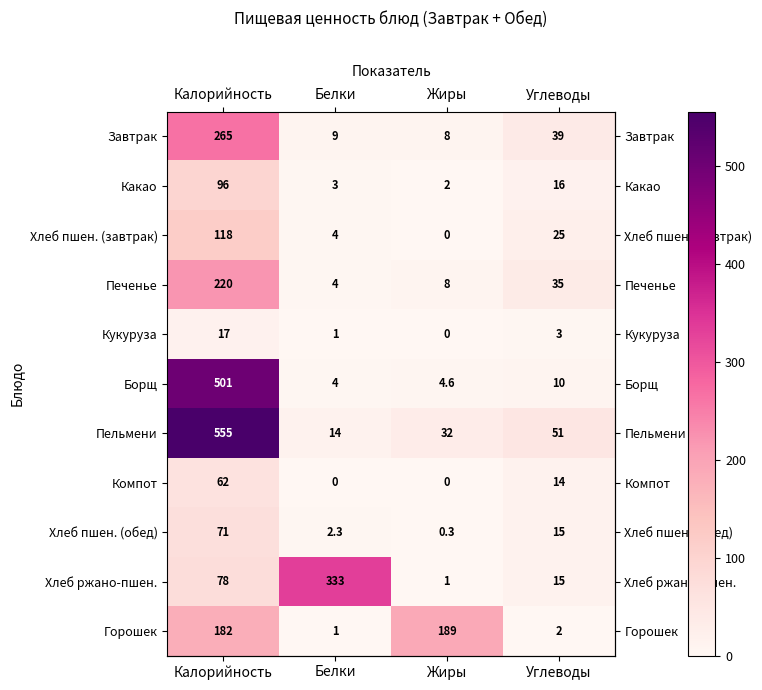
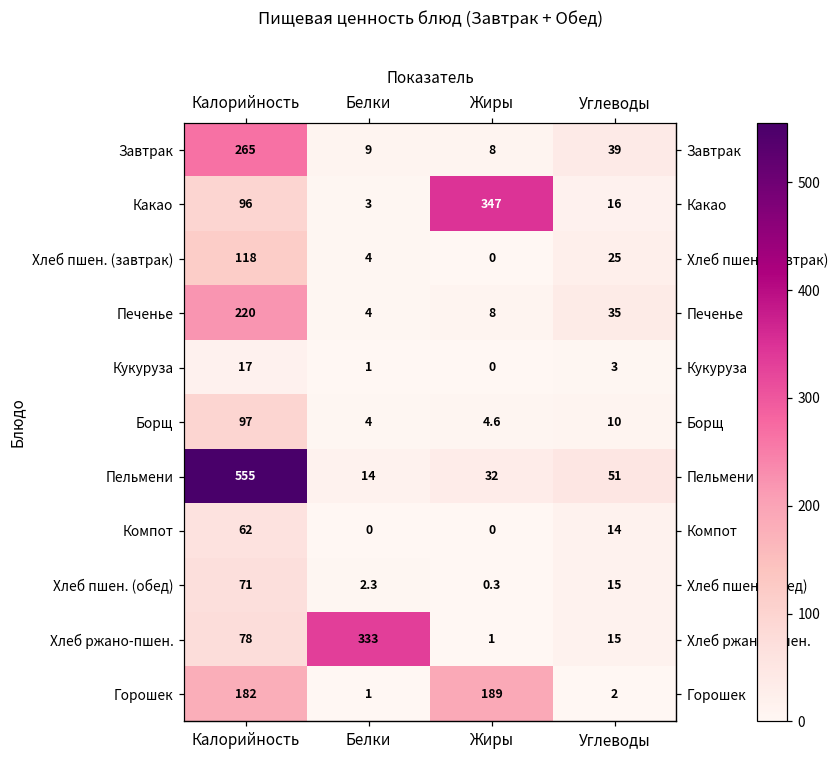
  {
    "Завтрак": {
      "Калорийность": 265,
      "Белки": 9,
      "Жиры": 8,
      "Углеводы": 39
    },
    "Какао": {
      "Калорийность": 96,
      "Белки": 3,
-     "Жиры": 2,
+     "Жиры": 347,
      "Углеводы": 16
    },
    "Хлеб пшен. (завтрак)": {
      "Калорийность": 118,
      "Белки": 4,
      "Жиры": 0,
      "Углеводы": 25
    },
    "Печенье": {
      "Калорийность": 220,
      "Белки": 4,
      "Жиры": 8,
      "Углеводы": 35
    },
    "Кукуруза": {
      "Калорийность": 17,
      "Белки": 1,
      "Жиры": 0,
      "Углеводы": 3
    },
    "Борщ": {
-     "Калорийность": 501,
+     "Калорийность": 97,
      "Белки": 4,
      "Жиры": 4.6,
      "Углеводы": 10
    },
    "Пельмени": {
      "Калорийность": 555,
      "Белки": 14,
      "Жиры": 32,
      "Углеводы": 51
    },
    "Компот": {
      "Калорийность": 62,
      "Белки": 0,
      "Жиры": 0,
      "Углеводы": 14
    },
    "Хлеб пшен. (обед)": {
      "Калорийность": 71,
      "Белки": 2.3,
      "Жиры": 0.3,
      "Углеводы": 15
    },
    "Хлеб ржано-пшен.": {
      "Калорийность": 78,
      "Белки": 333,
      "Жиры": 1,
      "Углеводы": 15
    },
    "Горошек": {
      "Калорийность": 182,
      "Белки": 1,
      "Жиры": 189,
      "Углеводы": 2
    }
  }
